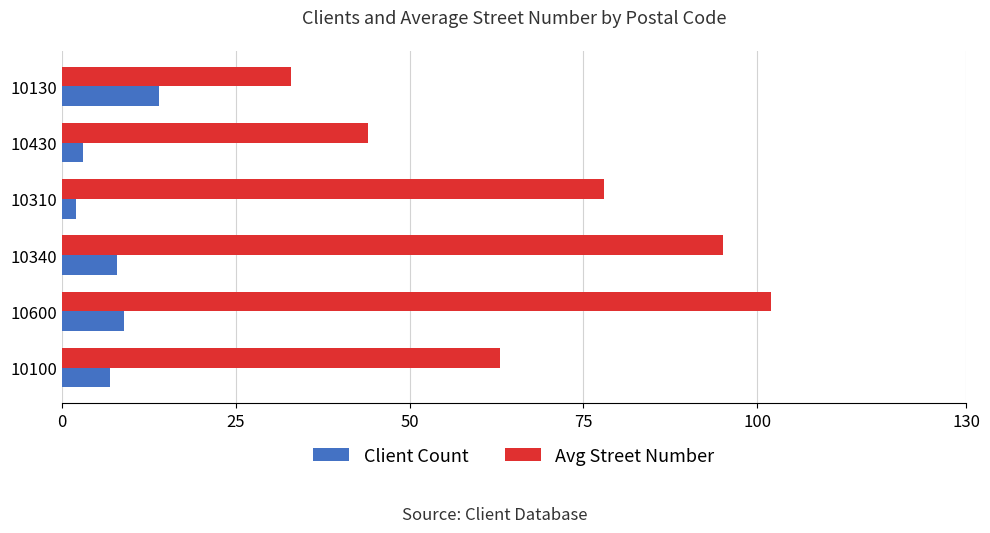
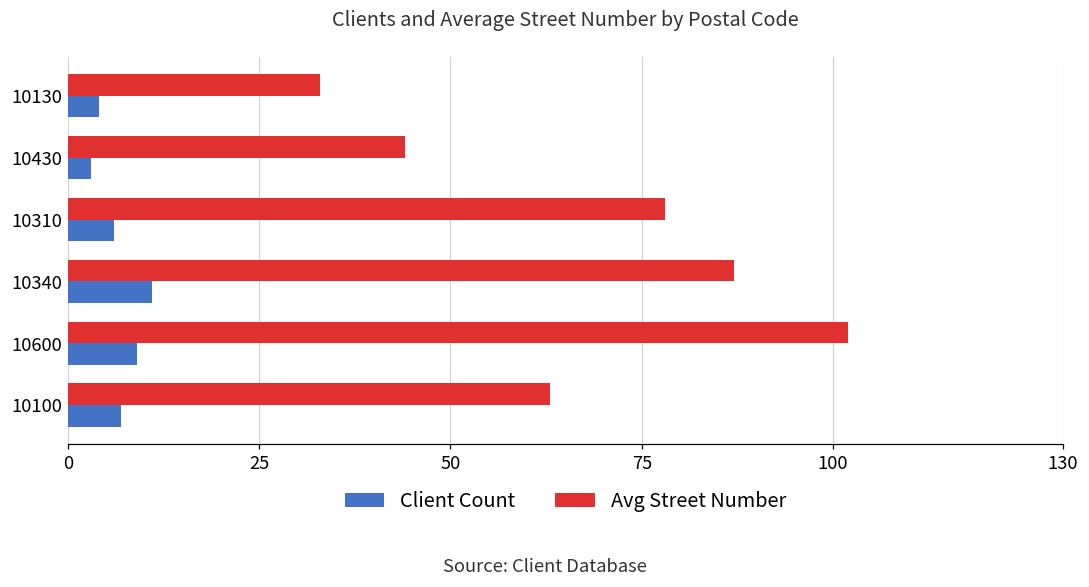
  {
    "Client Count": {
-     "10130": 14,
+     "10130": 4,
      "10430": 3,
-     "10310": 2,
-     "10340": 8,
+     "10310": 6,
+     "10340": 11,
      "10600": 9,
      "10100": 7
    },
    "Avg Street Number": {
      "10130": 33,
      "10430": 44,
      "10310": 78,
-     "10340": 95,
+     "10340": 87,
      "10600": 102,
      "10100": 63
    }
  }
